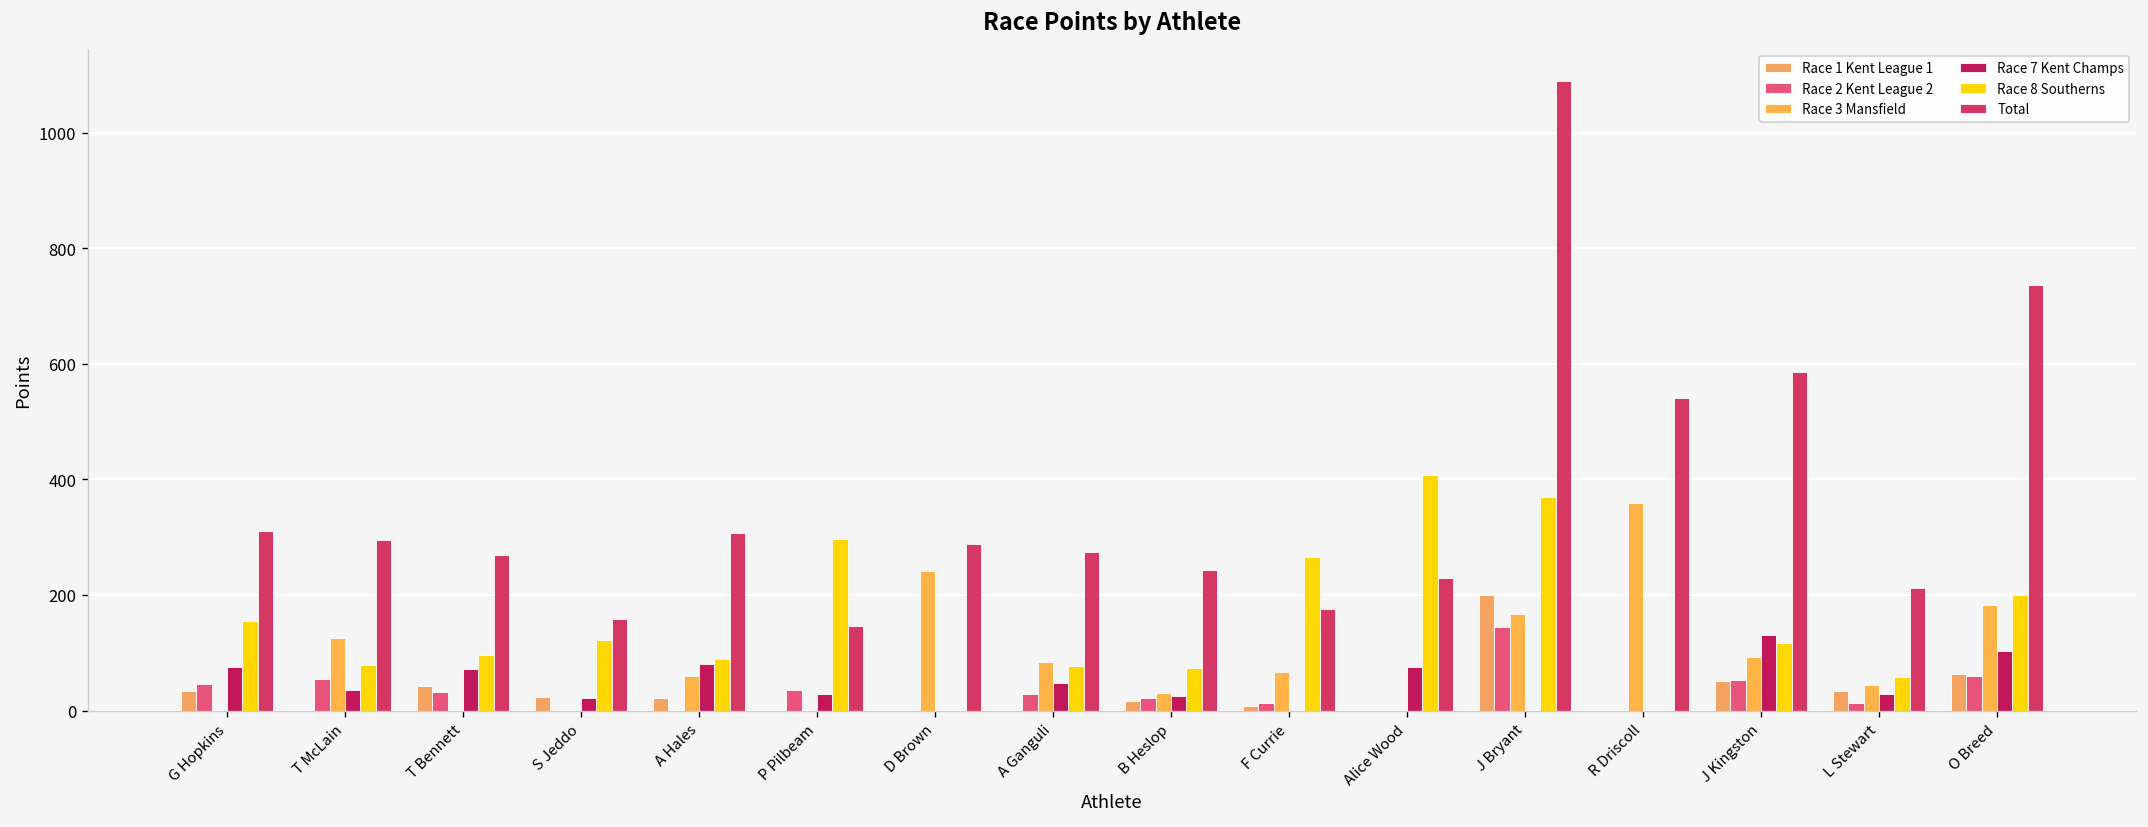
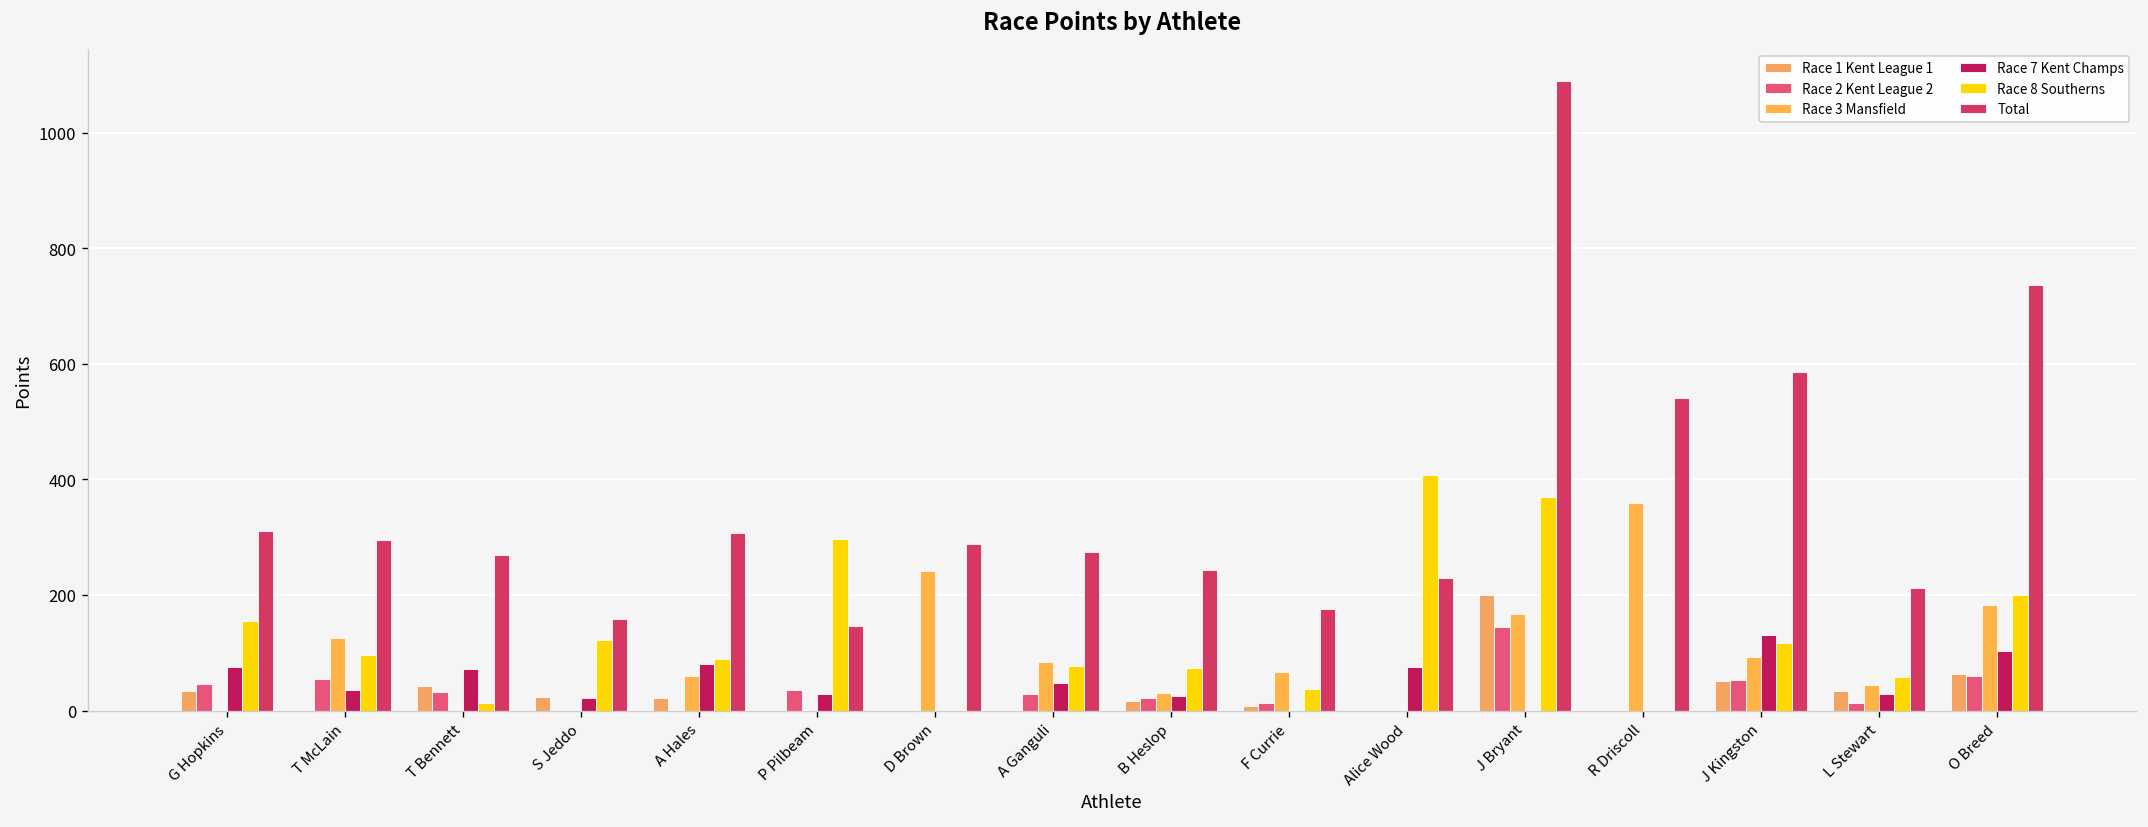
  {
    "Race 8 Southerns": {
      "G Hopkins": 160,
-     "T McLain": 80,
-     "T Bennett": 100,
+     "T McLain": 100,
+     "T Bennett": 10,
      "S Jeddo": 120,
      "A Hales": 90,
      "P Pilbeam": 300,
      "D Brown": 0,
      "A Ganguli": 80,
      "B Heslop": 70,
-     "F Currie": 270,
+     "F Currie": 40,
      "Alice Wood": 410,
      "J Bryant": 370,
      "R Driscoll": 0,
      "J Kingston": 120,
      "L Stewart": 60,
      "O Breed": 200
    }
  }
